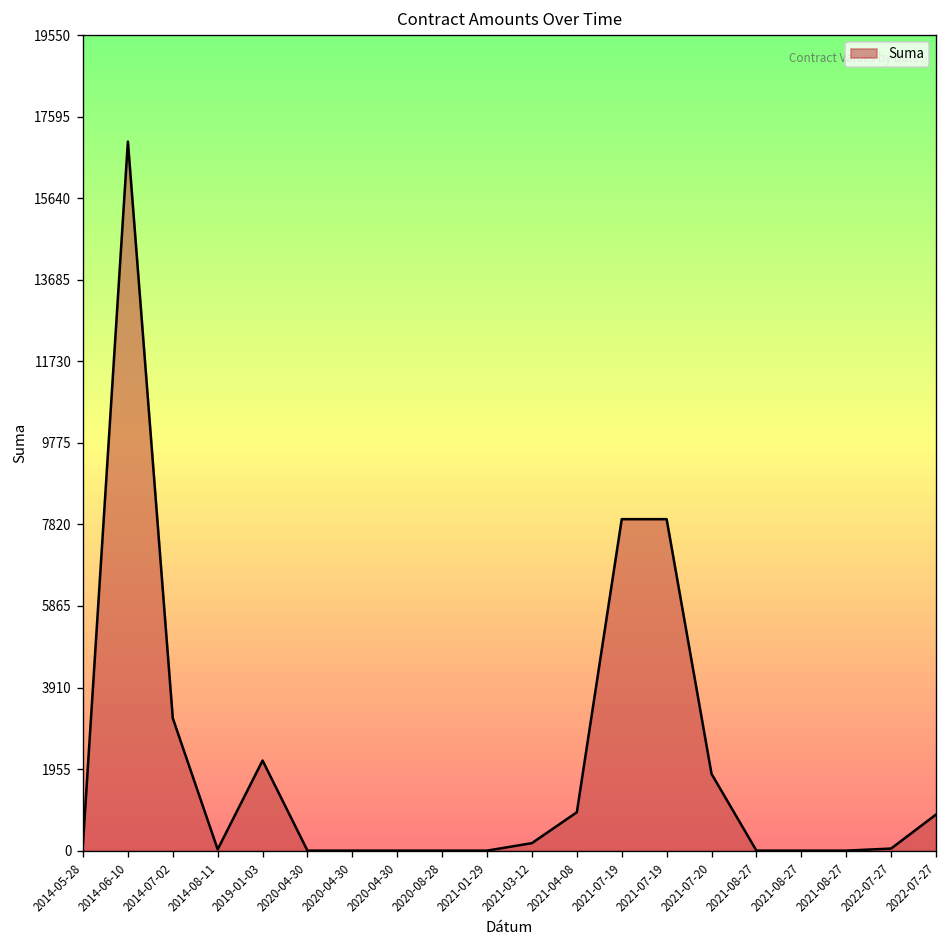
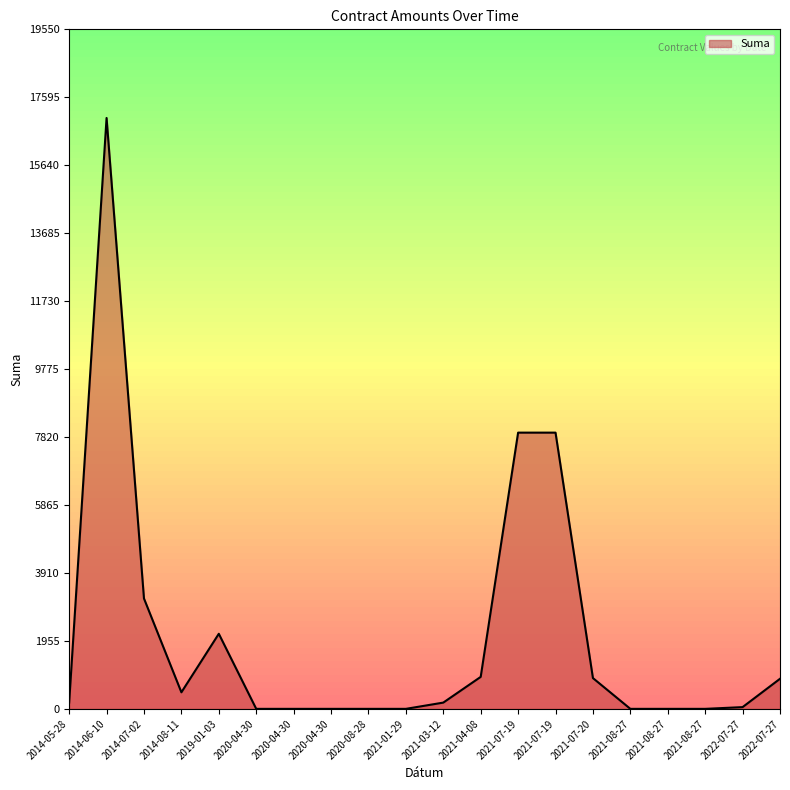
  {
    "2014-05-28": 200,
    "2014-06-10": 17000,
    "2014-07-02": 3200,
-   "2014-08-11": 0,
+   "2014-08-11": 500,
    "2019-01-03": 2200,
    "2020-08-28": 0,
    "2021-01-29": 0,
    "2021-03-12": 200,
    "2021-04-08": 900,
-   "2021-07-20": 1800
+   "2021-07-20": 900
  }
